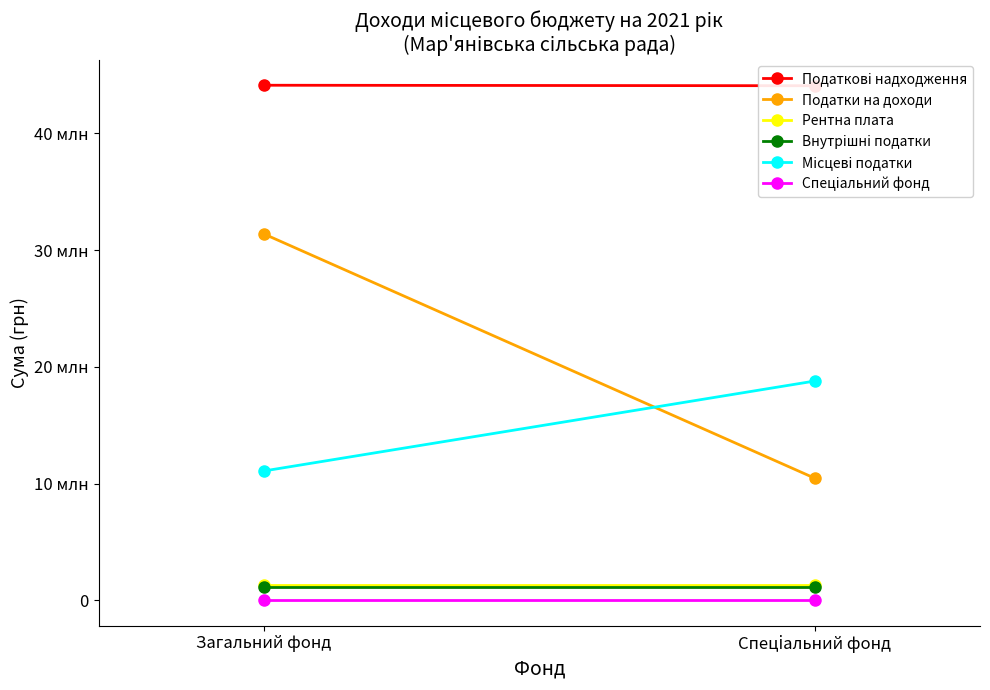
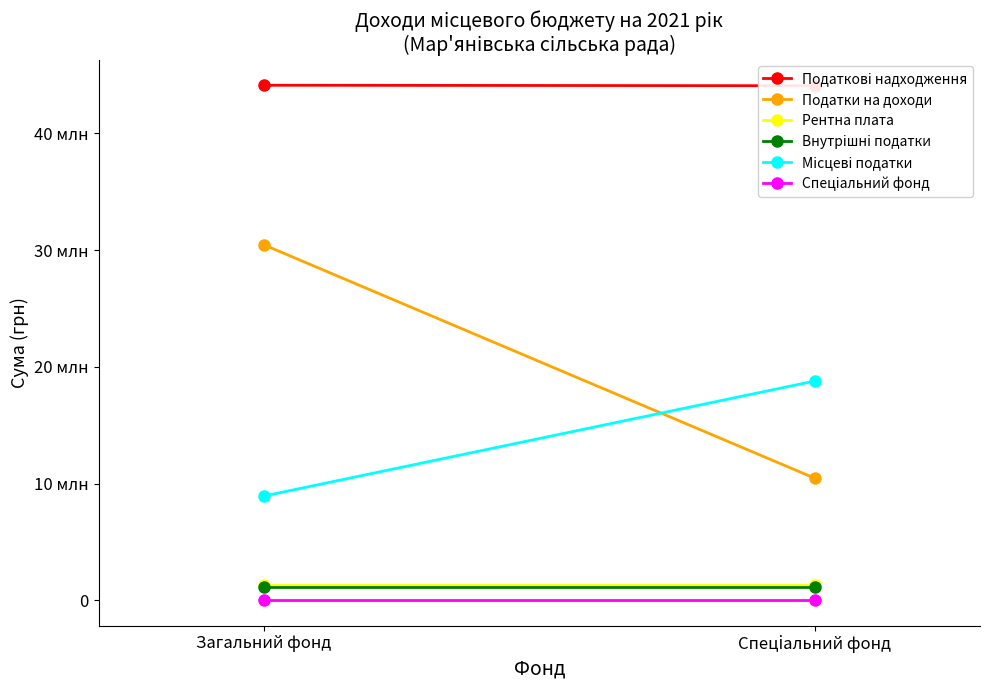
  {
    "Податкові надходження": {
      "Загальний фонд": "44.1 млн"
    },
    "Податки на доходи": {
-     "Загальний фонд": "31.4 млн",
+     "Загальний фонд": "30.4 млн",
      "Спеціальний фонд": "10.5 млн"
    },
    "Місцеві податки": {
-     "Загальний фонд": "11.1 млн",
+     "Загальний фонд": "8.9 млн",
      "Спеціальний фонд": "18.8 млн"
    },
    "Спеціальний фонд": {
      "Загальний фонд": "0.0 млн",
      "Спеціальний фонд": "0.0 млн"
    }
  }
